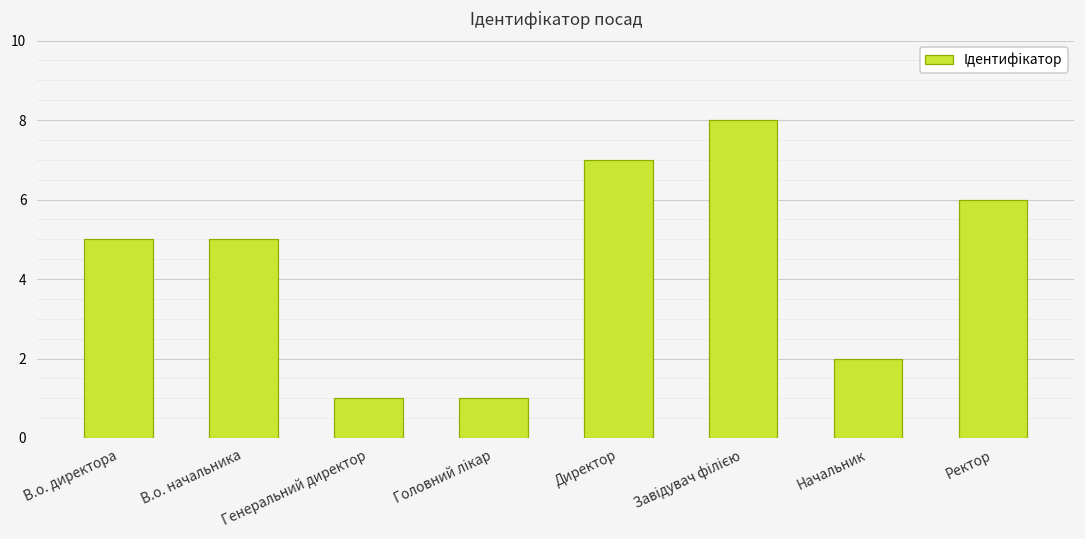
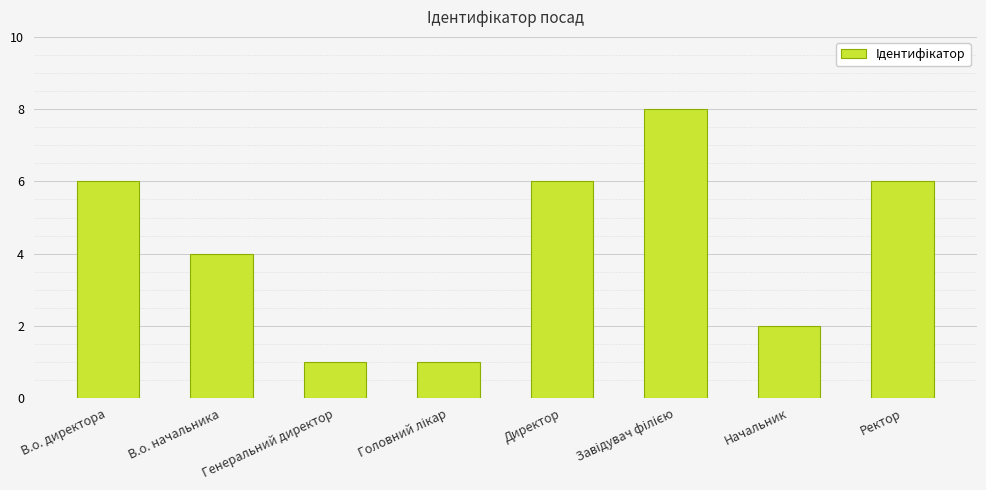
  {
-   "В.о. директора": 5,
-   "В.о. начальника": 5,
+   "В.о. директора": 6,
+   "В.о. начальника": 4,
    "Генеральний директор": 1,
    "Головний лікар": 1,
-   "Директор": 7,
+   "Директор": 6,
    "Завідувач філією": 8,
    "Начальник": 2,
    "Ректор": 6
  }
